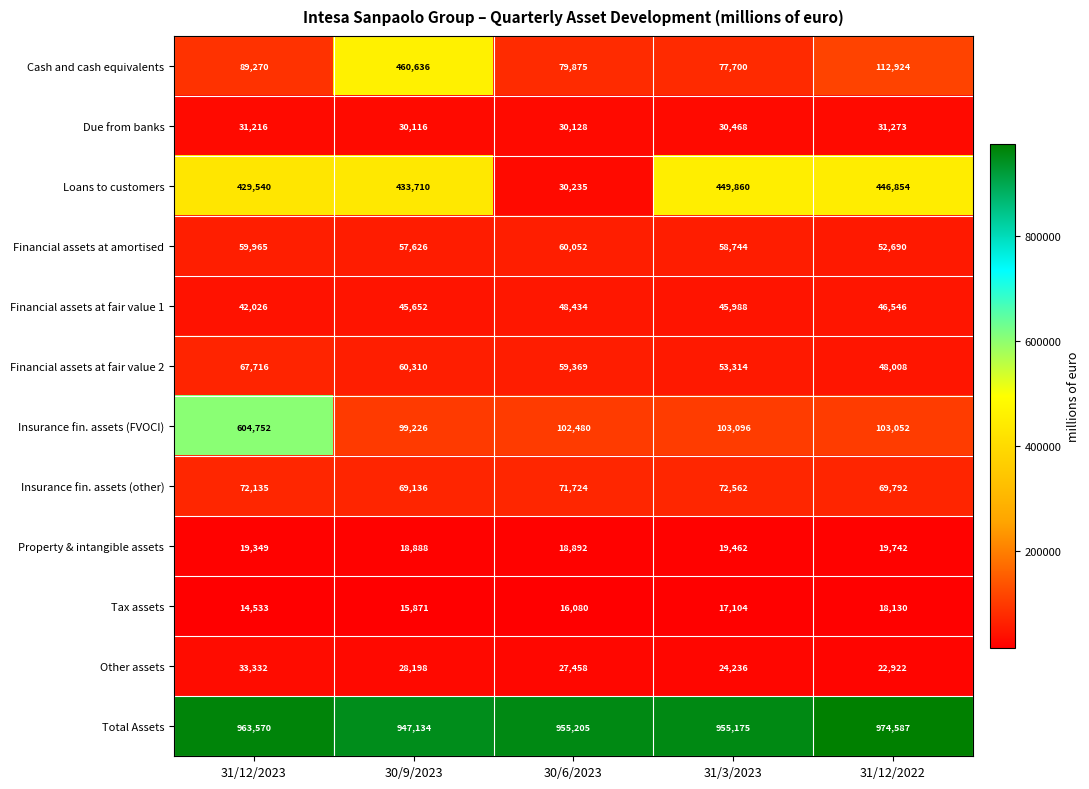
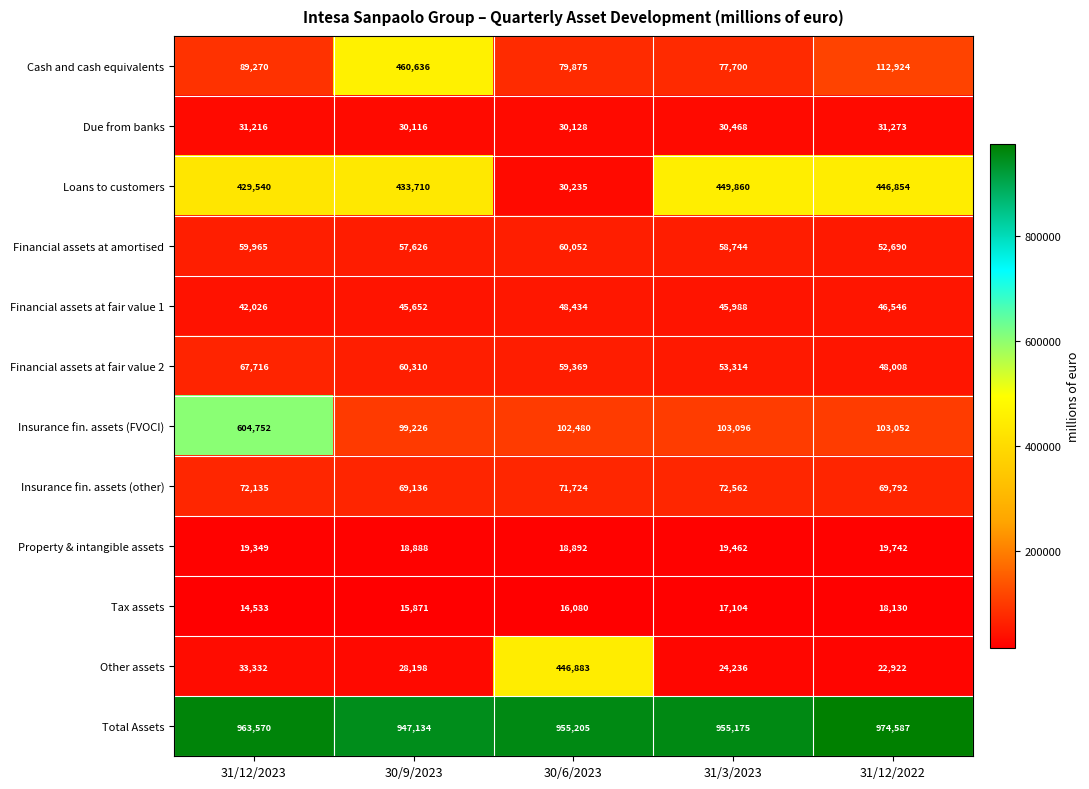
  {
    "Cash and cash equivalents": {
      "31/12/2023": "89,270",
      "30/9/2023": "460,636",
      "30/6/2023": "79,875",
      "31/3/2023": "77,700",
      "31/12/2022": "112,924"
    },
    "Due from banks": {
      "31/12/2023": "31,216",
      "30/9/2023": "30,116",
      "30/6/2023": "30,128",
      "31/3/2023": "30,468",
      "31/12/2022": "31,273"
    },
    "Loans to customers": {
      "31/12/2023": "429,540",
      "30/9/2023": "433,710",
      "30/6/2023": "30,235",
      "31/3/2023": "449,860",
      "31/12/2022": "446,854"
    },
    "Financial assets at amortised": {
      "31/12/2023": "59,965",
      "30/9/2023": "57,626",
      "30/6/2023": "60,052",
      "31/3/2023": "58,744",
      "31/12/2022": "52,690"
    },
    "Financial assets at fair value 1": {
      "31/12/2023": "42,026",
      "30/9/2023": "45,652",
      "30/6/2023": "48,434",
      "31/3/2023": "45,988",
      "31/12/2022": "46,546"
    },
    "Financial assets at fair value 2": {
      "31/12/2023": "67,716",
      "30/9/2023": "60,310",
      "30/6/2023": "59,369",
      "31/3/2023": "53,314",
      "31/12/2022": "48,008"
    },
    "Insurance fin. assets (FVOCI)": {
      "31/12/2023": "604,752",
      "30/9/2023": "99,226",
      "30/6/2023": "102,480",
      "31/3/2023": "103,096",
      "31/12/2022": "103,052"
    },
    "Insurance fin. assets (other)": {
      "31/12/2023": "72,135",
      "30/9/2023": "69,136",
      "30/6/2023": "71,724",
      "31/3/2023": "72,562",
      "31/12/2022": "69,792"
    },
    "Property & intangible assets": {
      "31/12/2023": "19,349",
      "30/9/2023": "18,888",
      "30/6/2023": "18,892",
      "31/3/2023": "19,462",
      "31/12/2022": "19,742"
    },
    "Tax assets": {
      "31/12/2023": "14,533",
      "30/9/2023": "15,871",
      "30/6/2023": "16,080",
      "31/3/2023": "17,104",
      "31/12/2022": "18,130"
    },
    "Other assets": {
      "31/12/2023": "33,332",
      "30/9/2023": "28,198",
-     "30/6/2023": "27,458",
+     "30/6/2023": "446,883",
      "31/3/2023": "24,236",
      "31/12/2022": "22,922"
    },
    "Total Assets": {
      "31/12/2023": "963,570",
      "30/9/2023": "947,134",
      "30/6/2023": "955,205",
      "31/3/2023": "955,175",
      "31/12/2022": "974,587"
    }
  }
